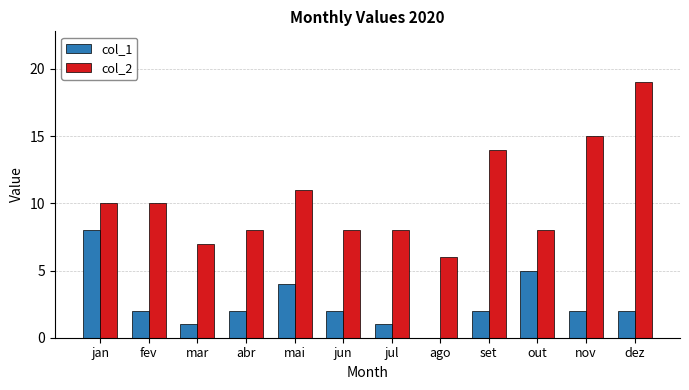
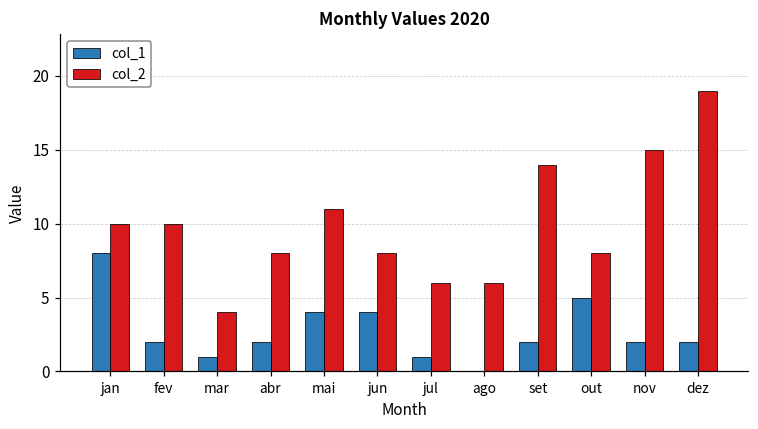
  {
    "col_1": {
      "jan": 8,
      "fev": 2,
      "mar": 1,
      "abr": 2,
      "mai": 4,
-     "jun": 2,
+     "jun": 4,
      "jul": 1,
      "ago": 0,
      "set": 2,
      "out": 5,
      "nov": 2,
      "dez": 2
    },
    "col_2": {
      "jan": 10,
      "fev": 10,
-     "mar": 7,
+     "mar": 4,
      "abr": 8,
      "mai": 11,
      "jun": 8,
-     "jul": 8,
+     "jul": 6,
      "ago": 6,
      "set": 14,
      "out": 8,
      "nov": 15,
      "dez": 19
    }
  }
